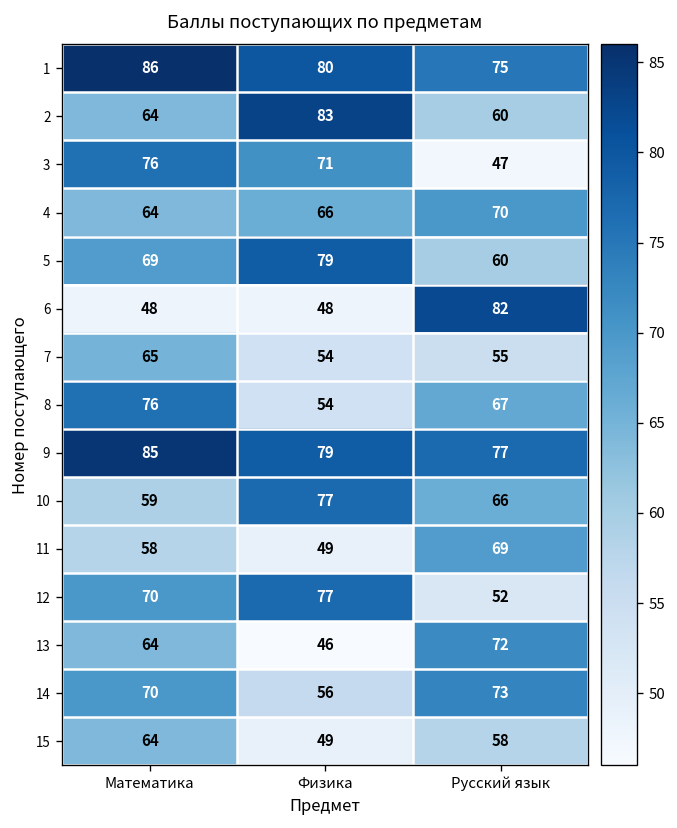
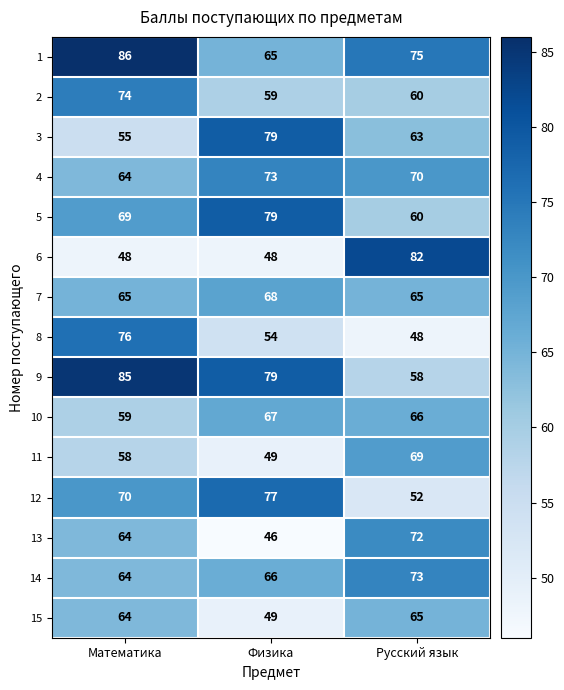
  {
    "1": {
      "Математика": 86,
-     "Физика": 80,
+     "Физика": 65,
      "Русский язык": 75
    },
    "2": {
-     "Математика": 64,
-     "Физика": 83,
+     "Математика": 74,
+     "Физика": 59,
      "Русский язык": 60
    },
    "3": {
-     "Математика": 76,
-     "Физика": 71,
-     "Русский язык": 47
+     "Математика": 55,
+     "Физика": 79,
+     "Русский язык": 63
    },
    "4": {
      "Математика": 64,
-     "Физика": 66,
+     "Физика": 73,
      "Русский язык": 70
    },
    "5": {
      "Математика": 69,
      "Физика": 79,
      "Русский язык": 60
    },
    "6": {
      "Математика": 48,
      "Физика": 48,
      "Русский язык": 82
    },
    "7": {
      "Математика": 65,
-     "Физика": 54,
-     "Русский язык": 55
+     "Физика": 68,
+     "Русский язык": 65
    },
    "8": {
      "Математика": 76,
      "Физика": 54,
-     "Русский язык": 67
+     "Русский язык": 48
    },
    "9": {
      "Математика": 85,
      "Физика": 79,
-     "Русский язык": 77
+     "Русский язык": 58
    },
    "10": {
      "Математика": 59,
-     "Физика": 77,
+     "Физика": 67,
      "Русский язык": 66
    },
    "11": {
      "Математика": 58,
      "Физика": 49,
      "Русский язык": 69
    },
    "12": {
      "Математика": 70,
      "Физика": 77,
      "Русский язык": 52
    },
    "13": {
      "Математика": 64,
      "Физика": 46,
      "Русский язык": 72
    },
    "14": {
-     "Математика": 70,
-     "Физика": 56,
+     "Математика": 64,
+     "Физика": 66,
      "Русский язык": 73
    },
    "15": {
      "Математика": 64,
      "Физика": 49,
-     "Русский язык": 58
+     "Русский язык": 65
    }
  }
